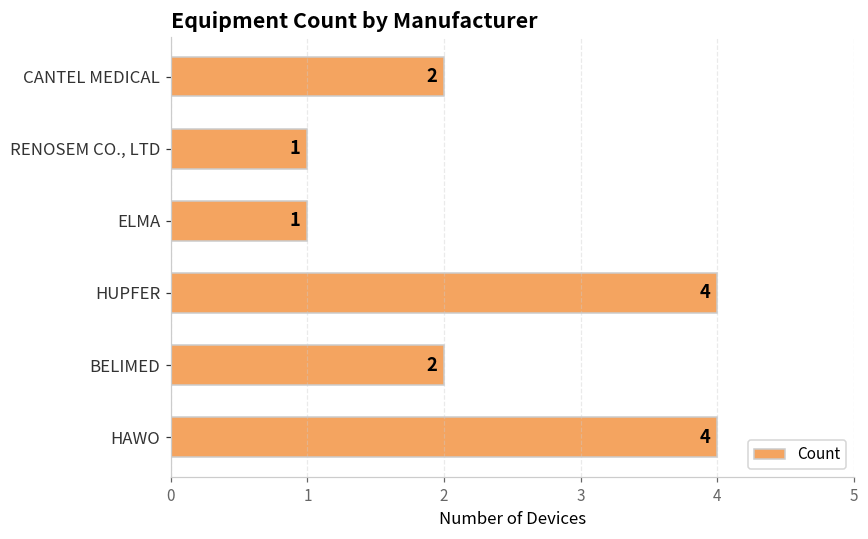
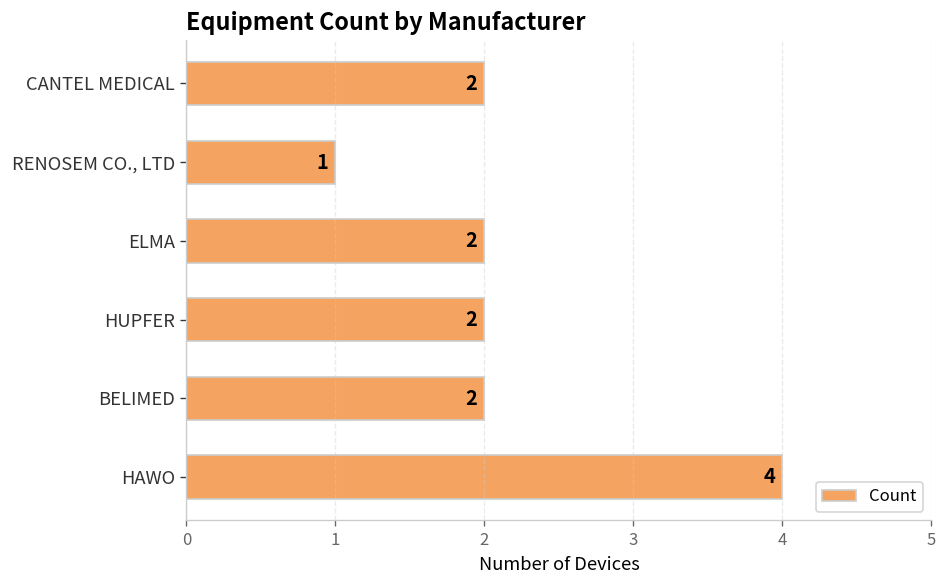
  {
    "CANTEL MEDICAL": 2,
    "RENOSEM CO., LTD": 1,
-   "ELMA": 1,
-   "HUPFER": 4,
+   "ELMA": 2,
+   "HUPFER": 2,
    "BELIMED": 2,
    "HAWO": 4
  }
